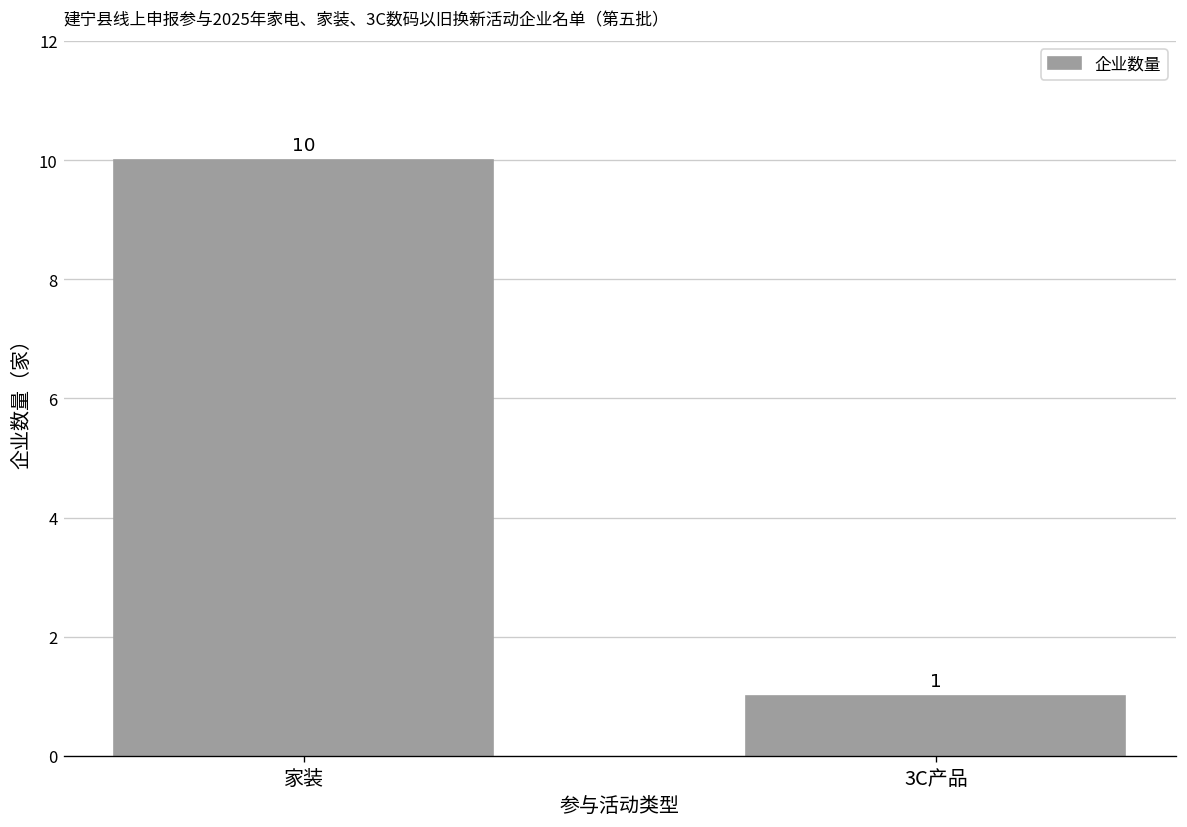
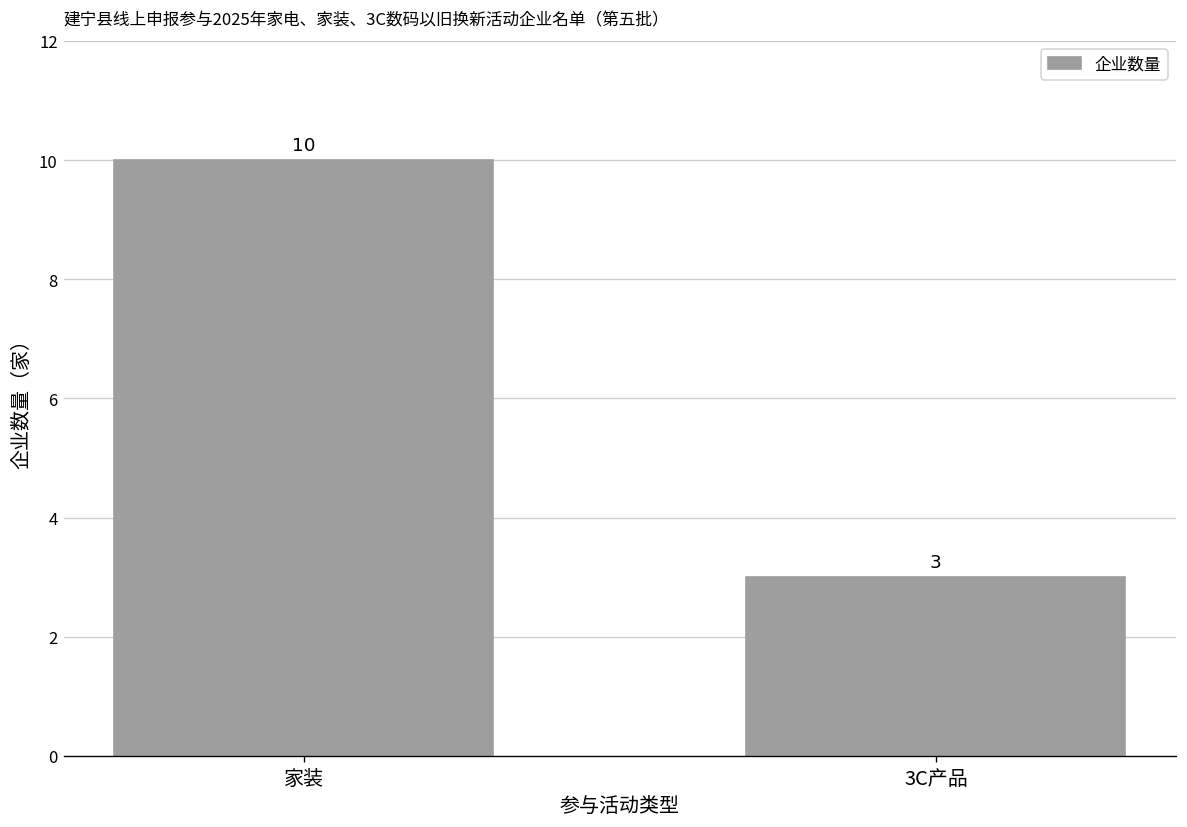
  {
    "家装": 10,
-   "3C产品": 1
+   "3C产品": 3
  }
